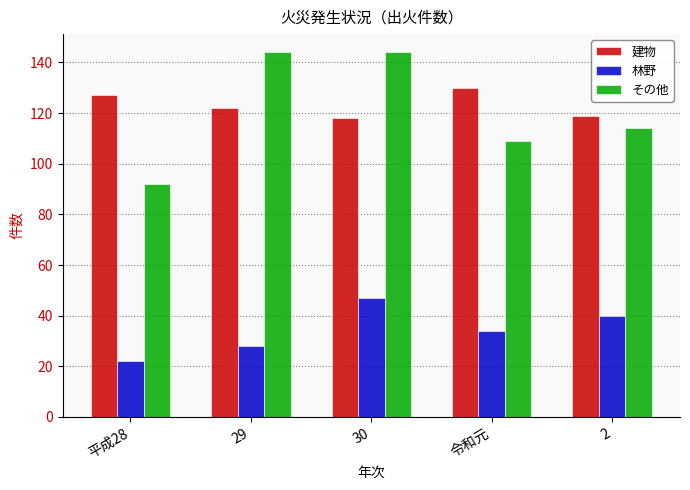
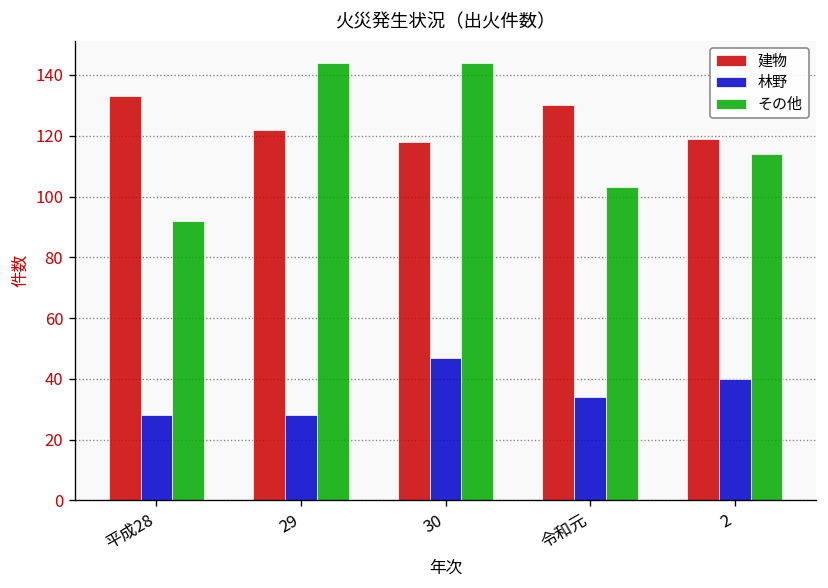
  {
    "建物": {
-     "平成28": 127,
+     "平成28": 133,
      "29": 122,
      "30": 118,
      "令和元": 130,
      "2": 119
    },
    "林野": {
-     "平成28": 22,
+     "平成28": 28,
      "29": 28,
      "30": 47,
      "令和元": 34,
      "2": 40
    },
    "その他": {
      "平成28": 92,
      "29": 144,
      "30": 144,
-     "令和元": 109,
+     "令和元": 103,
      "2": 114
    }
  }
